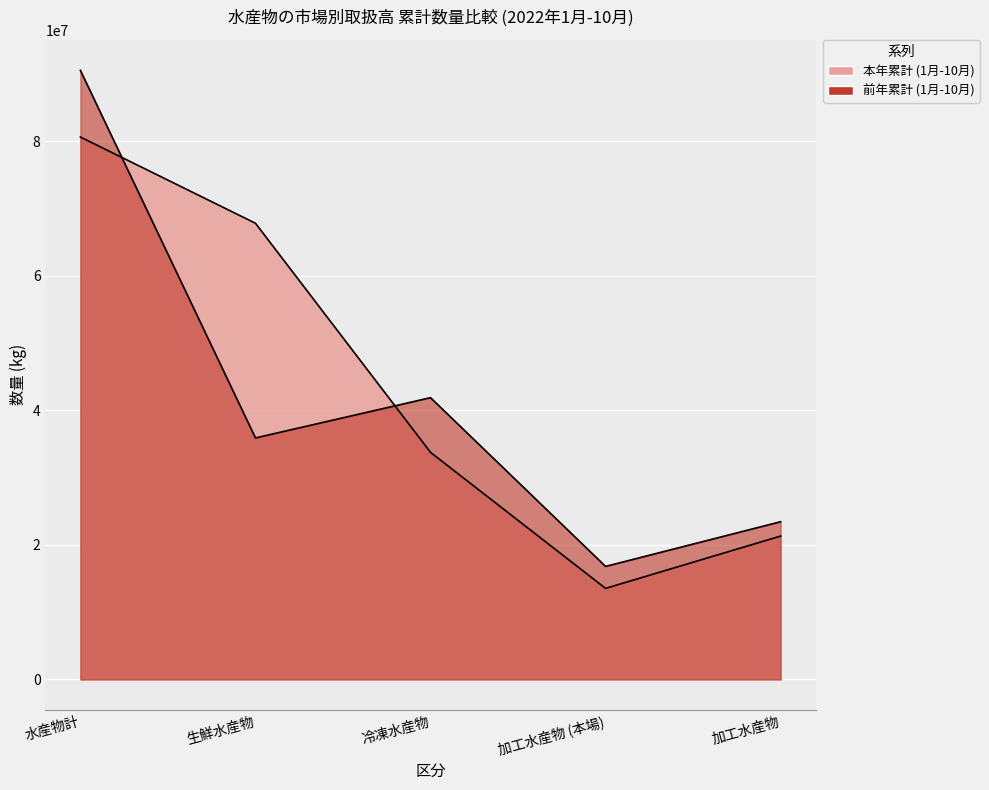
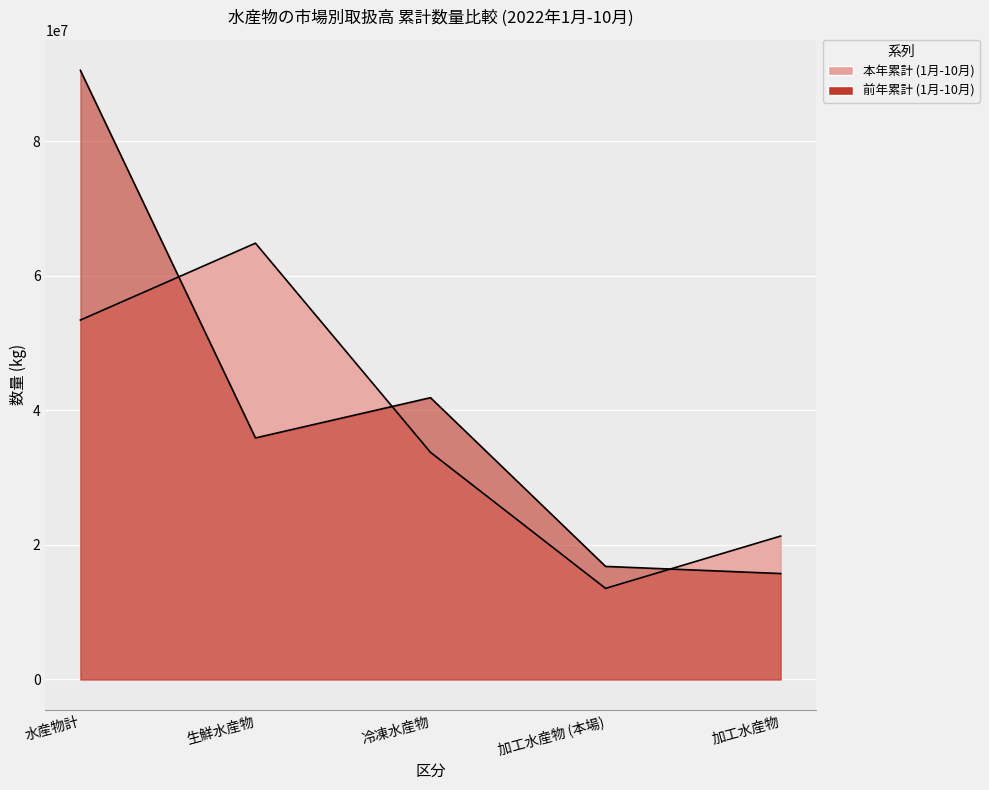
  {
    "本年累計 (1月-10月)": {
-     "水産物計": 81000000,
-     "生鮮水産物": 68000000,
+     "水産物計": 53000000,
+     "生鮮水産物": 65000000,
      "冷凍水産物": 34000000,
      "加工水産物 (本場)": 14000000,
      "加工水産物": 21000000
    },
    "前年累計 (1月-10月)": {
      "水産物計": 91000000,
      "生鮮水産物": 36000000,
      "冷凍水産物": 42000000,
      "加工水産物 (本場)": 17000000,
-     "加工水産物": 23000000
+     "加工水産物": 16000000
    }
  }
